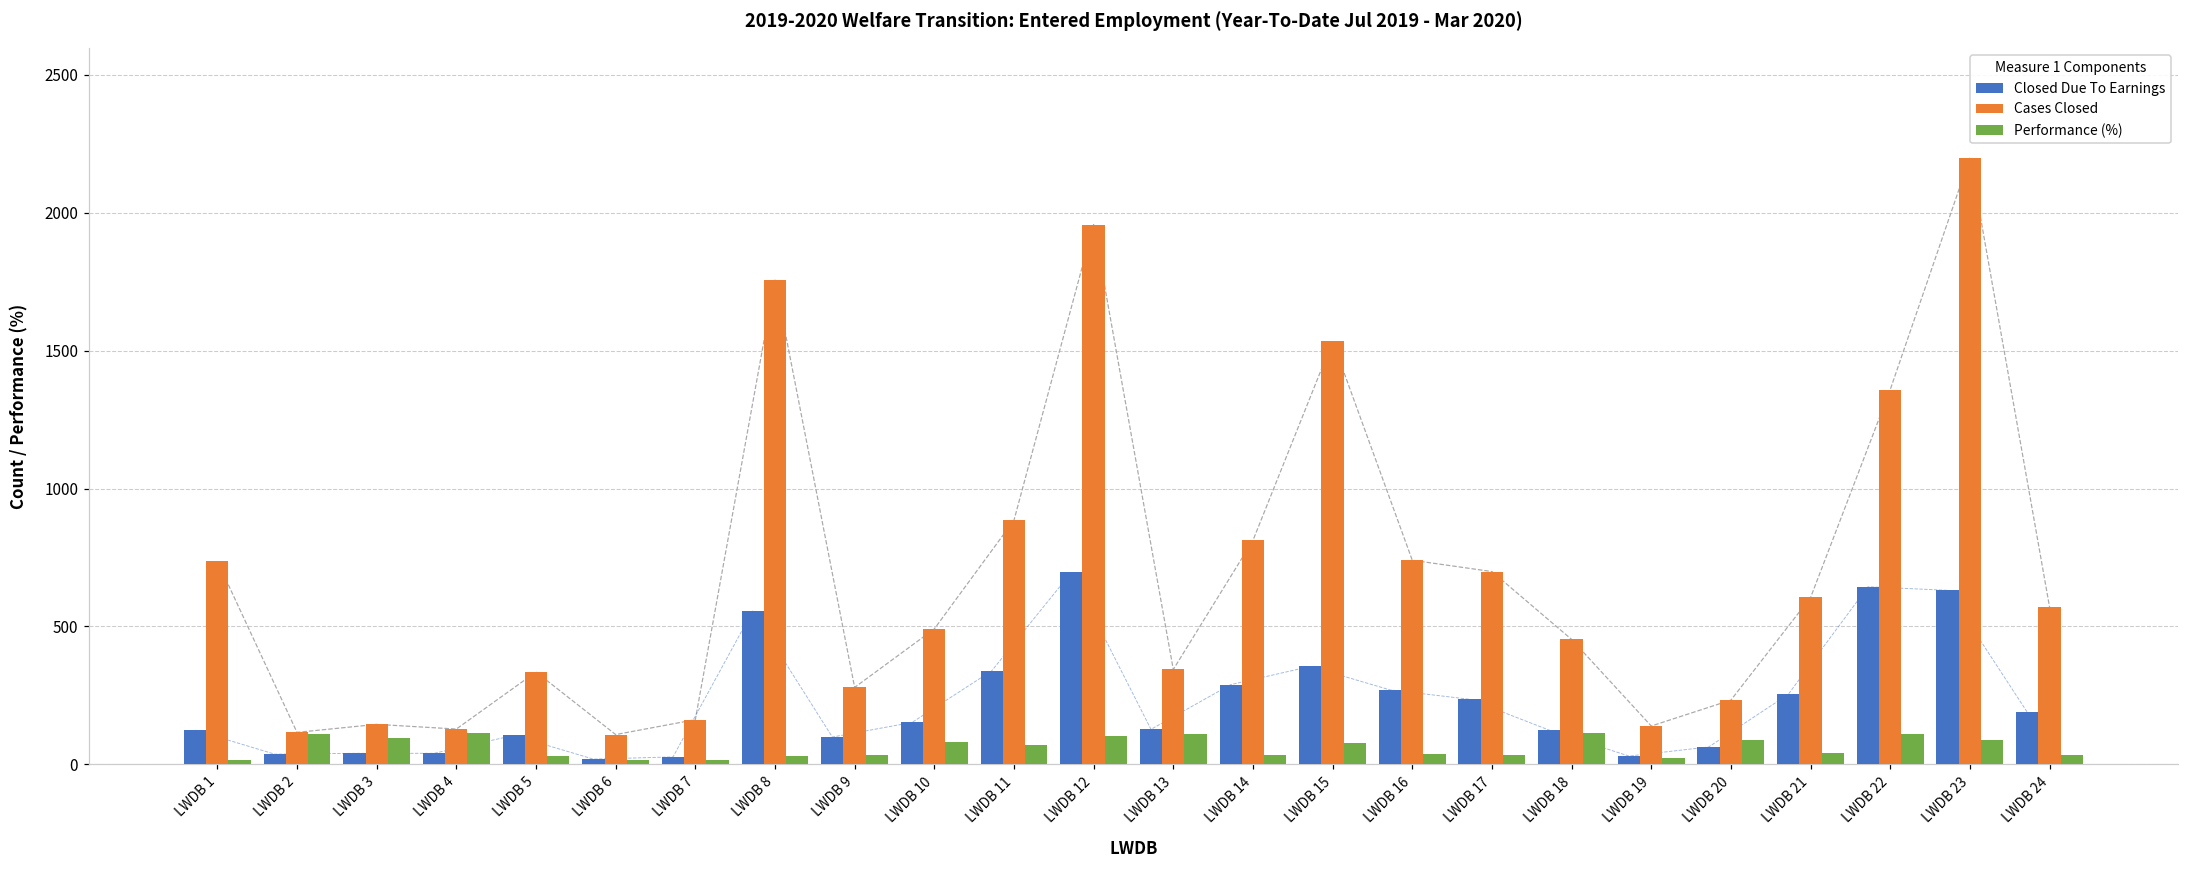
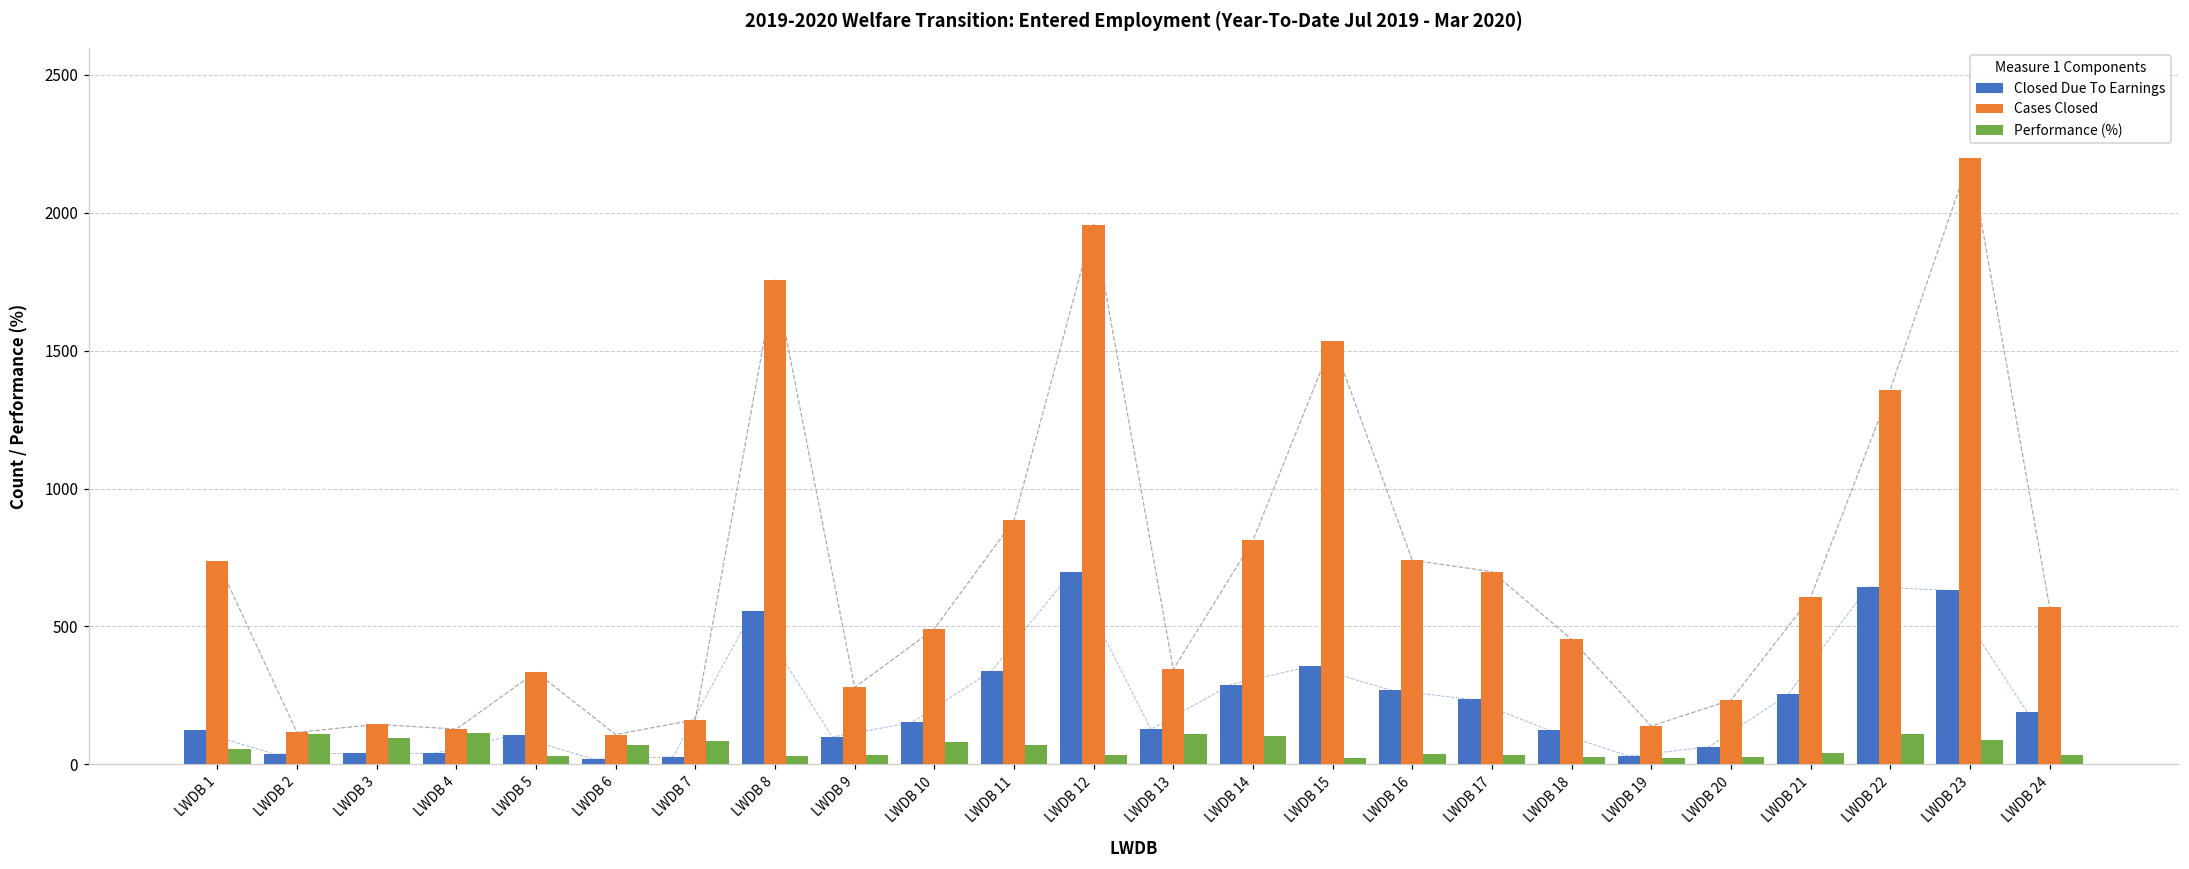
  {
    "Cases Closed": {
      "LWDB 1": 740,
      "LWDB 2": 120,
      "LWDB 3": 150,
      "LWDB 4": 130,
      "LWDB 5": 340,
      "LWDB 6": 110,
      "LWDB 7": 160,
      "LWDB 8": 1760,
      "LWDB 9": 280,
      "LWDB 10": 490,
      "LWDB 11": 890,
      "LWDB 12": 1960,
      "LWDB 13": 340,
      "LWDB 14": 810,
      "LWDB 15": 1530,
      "LWDB 16": 740,
      "LWDB 17": 700,
      "LWDB 18": 450,
      "LWDB 19": 140,
      "LWDB 20": 230,
      "LWDB 21": 610,
      "LWDB 22": 1360,
      "LWDB 23": 2200,
      "LWDB 24": 570
    },
    "Performance (%)": {
-     "LWDB 1": 20,
+     "LWDB 1": 50,
      "LWDB 2": 110,
      "LWDB 3": 100,
      "LWDB 4": 110,
      "LWDB 5": 30,
-     "LWDB 6": 20,
-     "LWDB 7": 20,
+     "LWDB 6": 70,
+     "LWDB 7": 80,
      "LWDB 8": 30,
      "LWDB 9": 40,
      "LWDB 10": 80,
      "LWDB 11": 70,
-     "LWDB 12": 100,
+     "LWDB 12": 40,
      "LWDB 13": 110,
-     "LWDB 14": 40,
-     "LWDB 15": 80,
+     "LWDB 14": 100,
+     "LWDB 15": 20,
      "LWDB 16": 40,
      "LWDB 17": 30,
-     "LWDB 18": 110,
+     "LWDB 18": 30,
      "LWDB 19": 20,
-     "LWDB 20": 90,
+     "LWDB 20": 30,
      "LWDB 21": 40,
      "LWDB 22": 110,
      "LWDB 23": 90,
      "LWDB 24": 30
    }
  }
